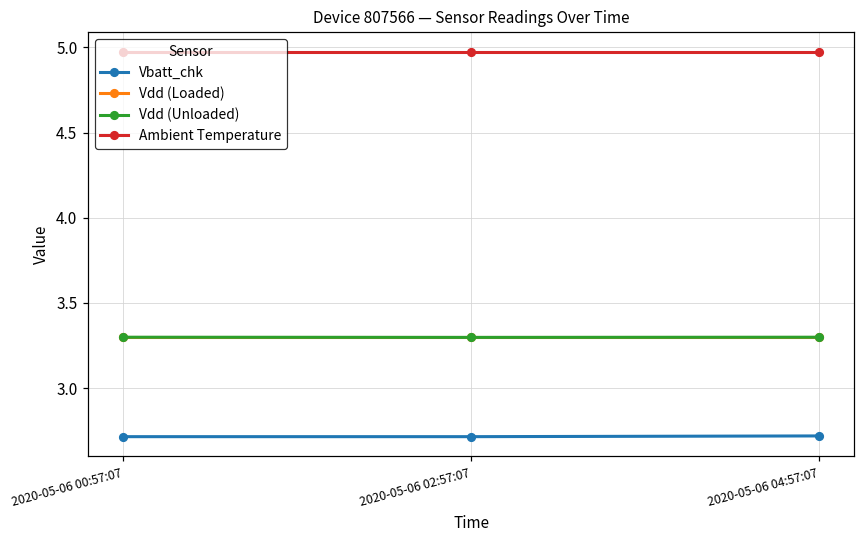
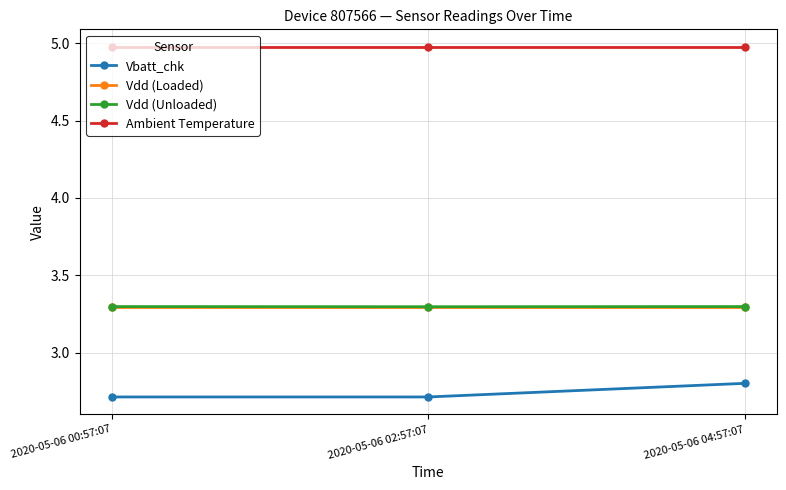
  {
    "Vbatt_chk": {
      "2020-05-06 00:57:07": 2.72,
      "2020-05-06 02:57:07": 2.72,
-     "2020-05-06 04:57:07": 2.72
+     "2020-05-06 04:57:07": 2.80
    },
    "Vdd (Unloaded)": {
      "2020-05-06 00:57:07": 3.30,
      "2020-05-06 02:57:07": 3.30,
      "2020-05-06 04:57:07": 3.30
    },
    "Ambient Temperature": {
      "2020-05-06 02:57:07": 4.98,
      "2020-05-06 04:57:07": 4.98
    }
  }
